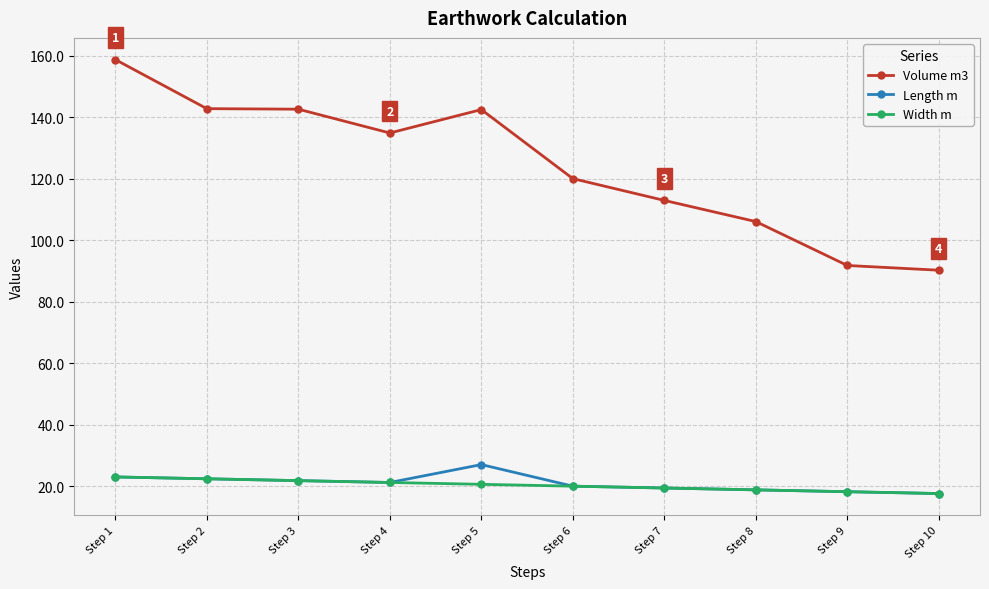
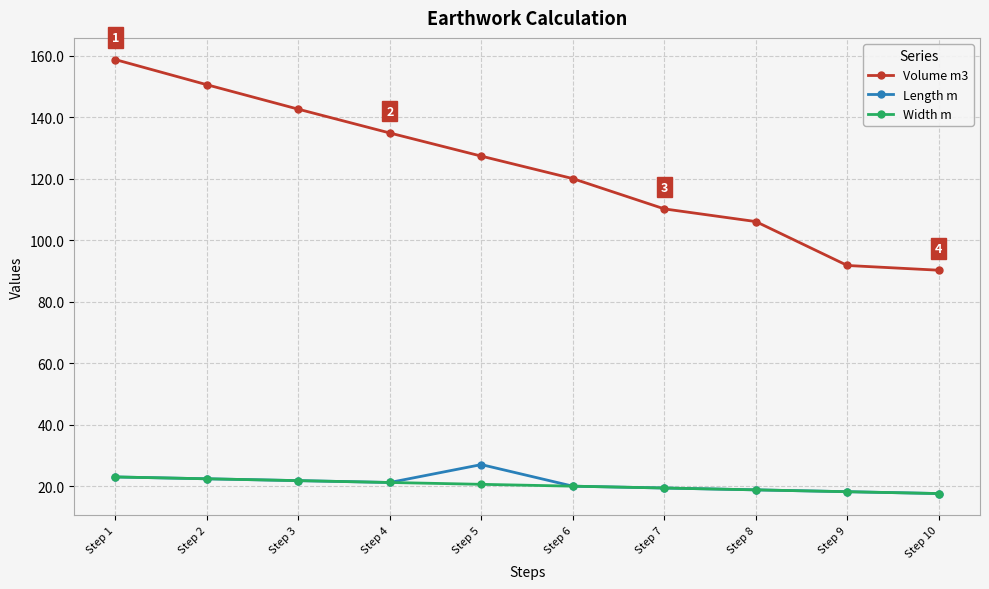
  {
    "Volume m3": {
-     "Step 2": 143,
+     "Step 2": 151,
      "Step 3": 143,
-     "Step 5": 142,
+     "Step 5": 127,
      "Step 6": 120,
-     "Step 7": 113,
+     "Step 7": 110,
      "Step 8": 106,
      "Step 9": 92
    },
    "Length m": {
      "Step 5": 27
    },
    "Width m": {
      "Step 5": 21
    }
  }
